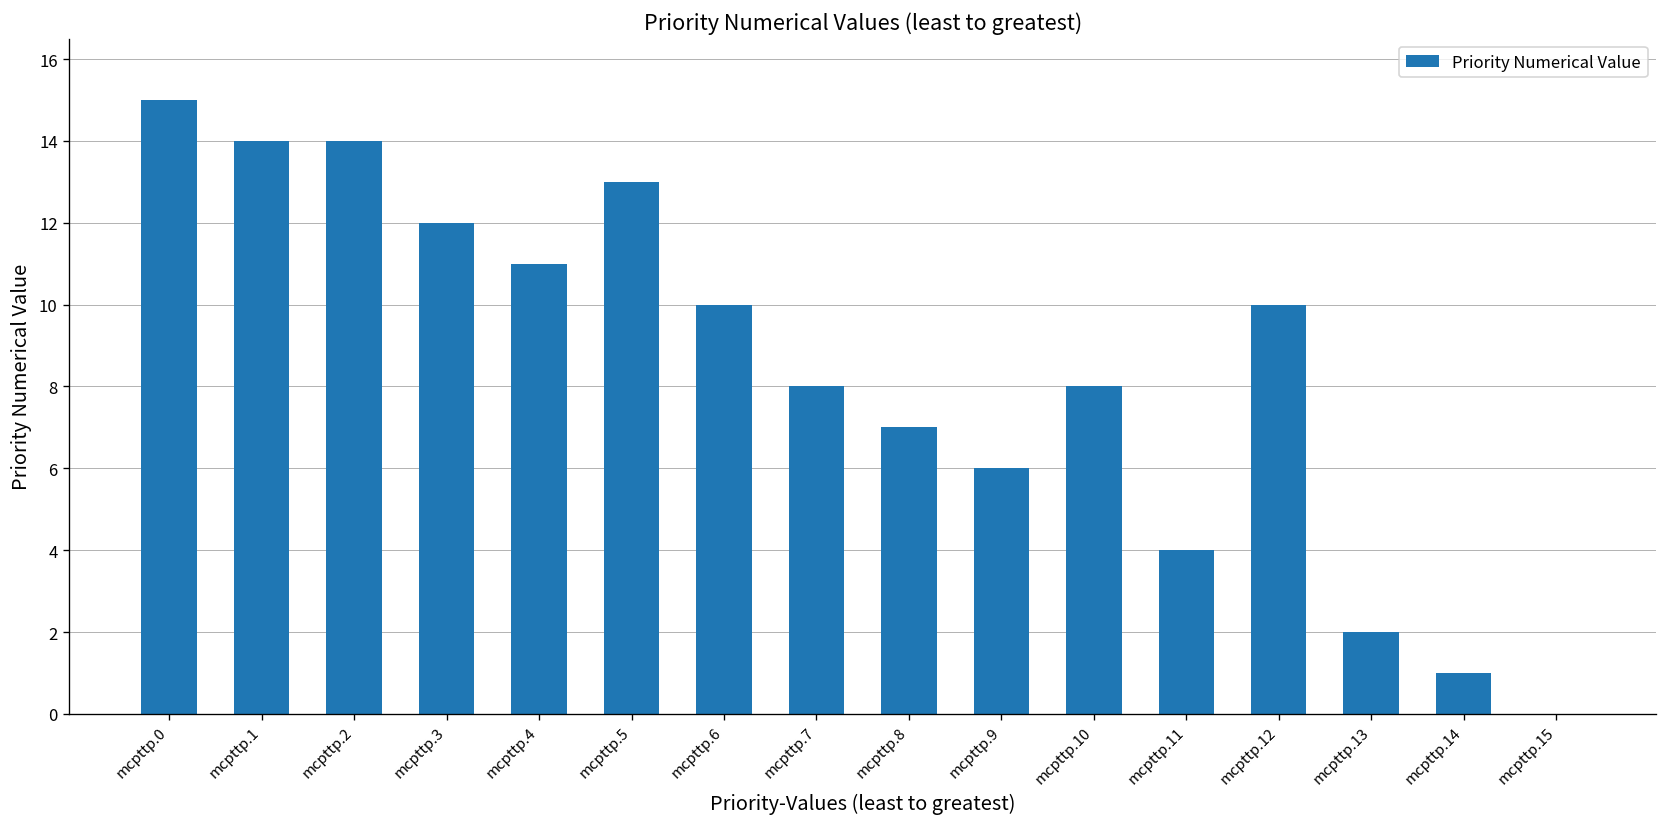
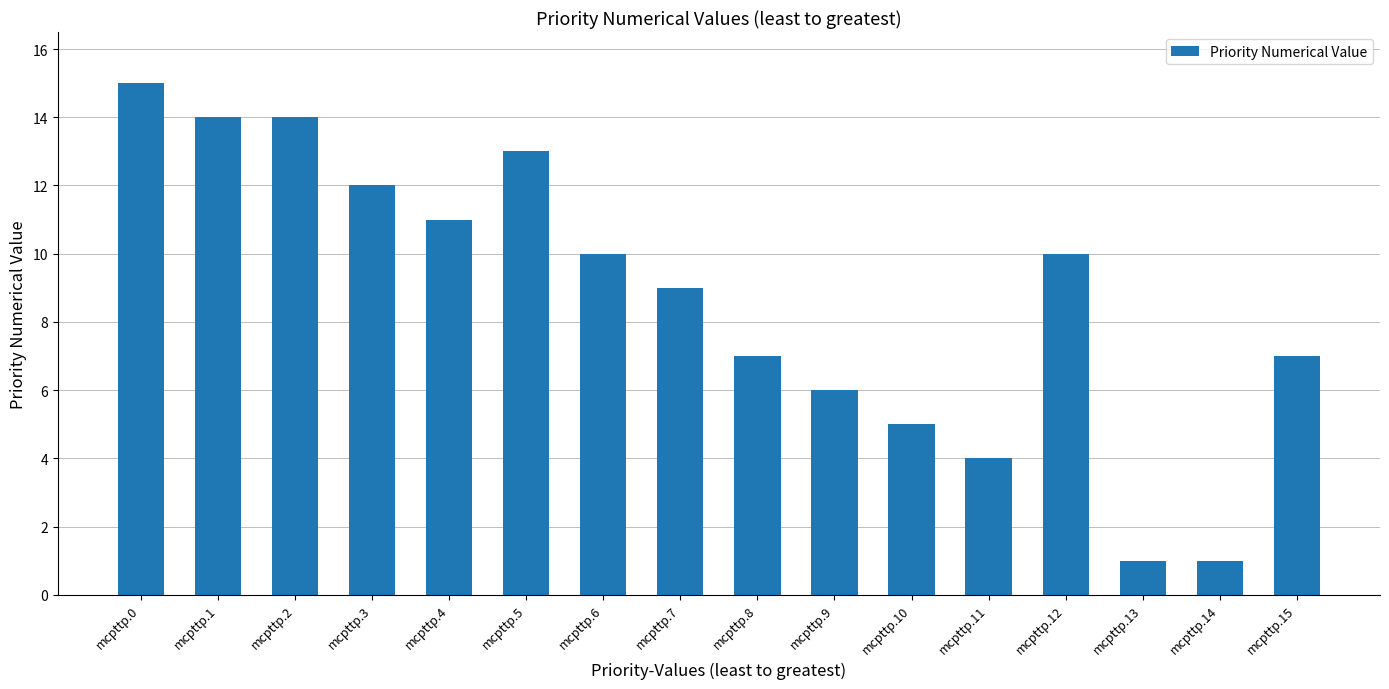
  {
    "mcpttp.0": 15,
    "mcpttp.1": 14,
    "mcpttp.2": 14,
    "mcpttp.3": 12,
    "mcpttp.4": 11,
    "mcpttp.5": 13,
    "mcpttp.6": 10,
-   "mcpttp.7": 8,
+   "mcpttp.7": 9,
    "mcpttp.8": 7,
    "mcpttp.9": 6,
-   "mcpttp.10": 8,
+   "mcpttp.10": 5,
    "mcpttp.11": 4,
    "mcpttp.12": 10,
-   "mcpttp.13": 2,
+   "mcpttp.13": 1,
    "mcpttp.14": 1,
-   "mcpttp.15": 0
+   "mcpttp.15": 7
  }
